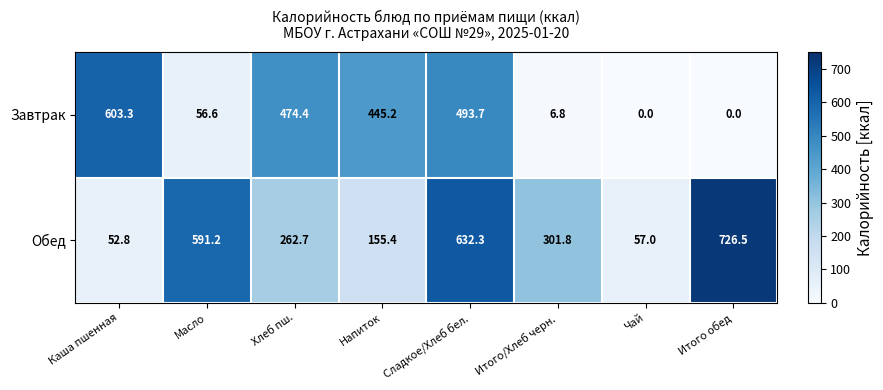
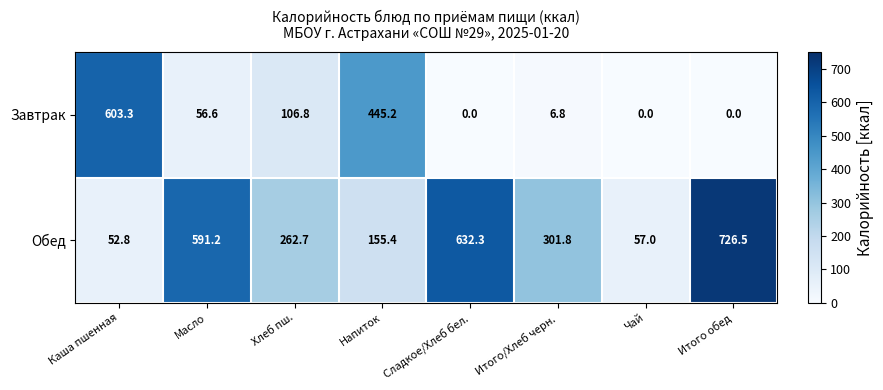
  {
    "Завтрак": {
      "Каша пшенная": 603.3,
      "Масло": 56.6,
-     "Хлеб пш.": 474.4,
+     "Хлеб пш.": 106.8,
      "Напиток": 445.2,
-     "Сладкое/Хлеб бел.": 493.7,
+     "Сладкое/Хлеб бел.": 0.0,
      "Итого/Хлеб черн.": 6.8,
      "Чай": 0.0,
      "Итого обед": 0.0
    },
    "Обед": {
      "Каша пшенная": 52.8,
      "Масло": 591.2,
      "Хлеб пш.": 262.7,
      "Напиток": 155.4,
      "Сладкое/Хлеб бел.": 632.3,
      "Итого/Хлеб черн.": 301.8,
      "Чай": 57.0,
      "Итого обед": 726.5
    }
  }
